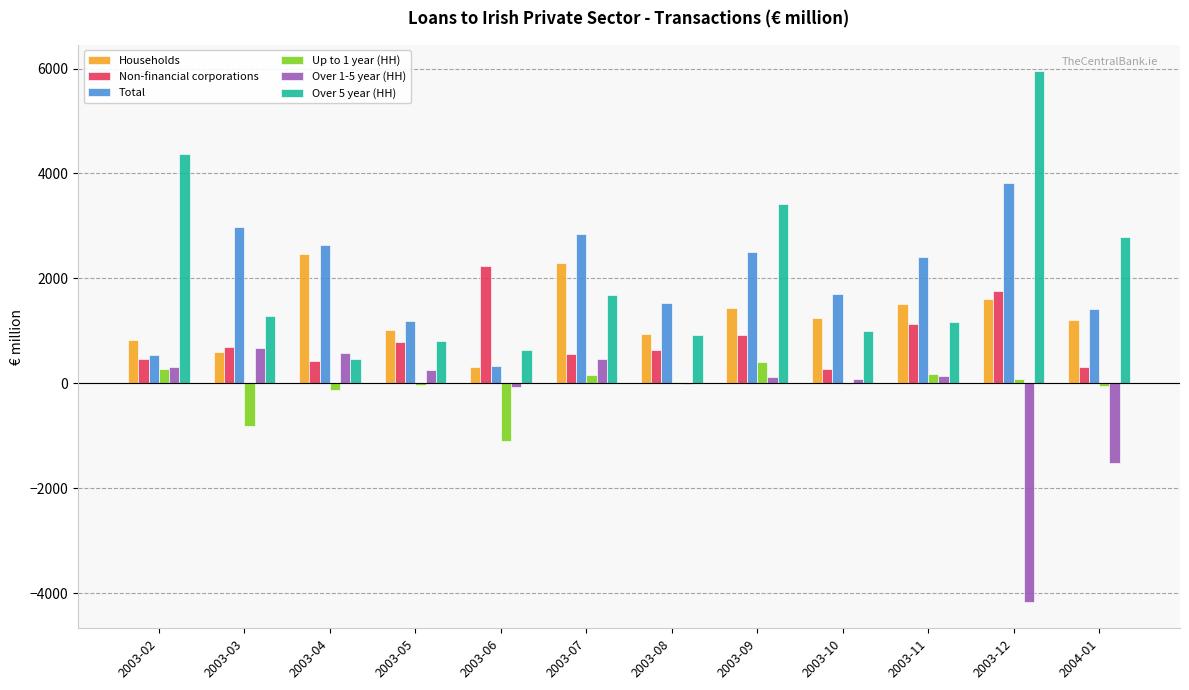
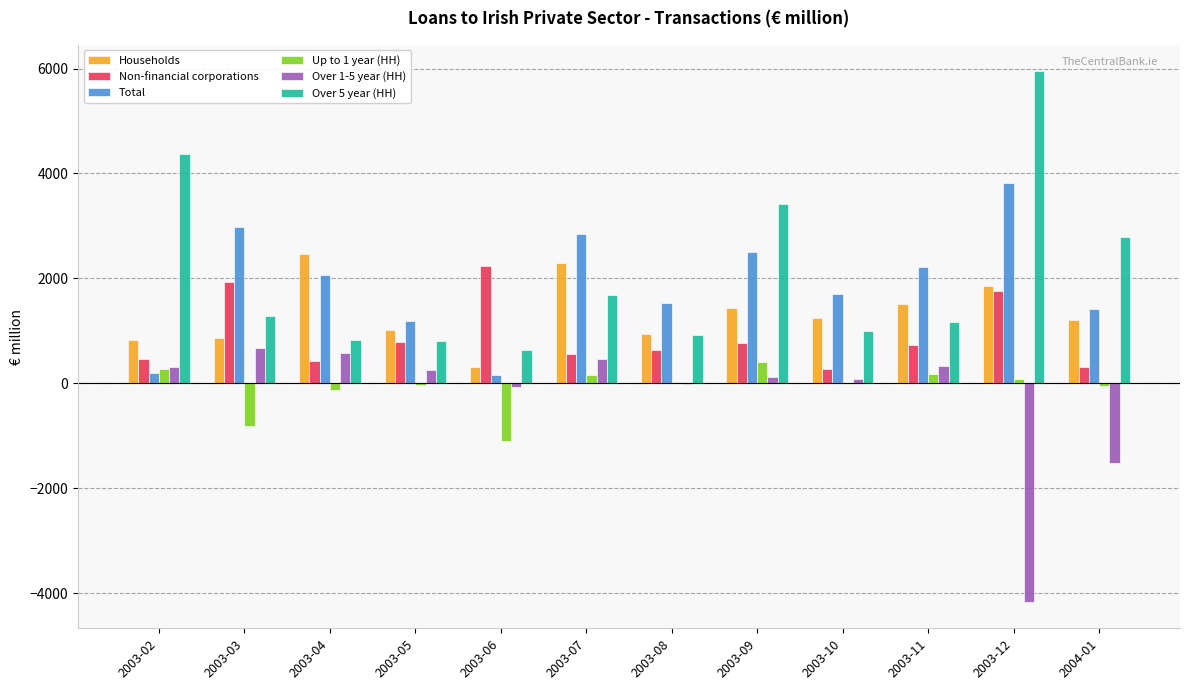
  {
    "Households": {
      "2003-02": 800,
-     "2003-03": 600,
+     "2003-03": 900,
      "2003-04": 2500,
      "2003-05": 1000,
      "2003-06": 300,
      "2003-07": 2300,
      "2003-08": 900,
      "2003-09": 1400,
      "2003-10": 1300,
      "2003-11": 1500,
-     "2003-12": 1600,
+     "2003-12": 1900,
      "2004-01": 1200
    },
    "Non-financial corporations": {
      "2003-02": 500,
-     "2003-03": 700,
+     "2003-03": 1900,
      "2003-04": 400,
      "2003-05": 800,
      "2003-06": 2200,
      "2003-07": 600,
      "2003-08": 600,
-     "2003-09": 900,
+     "2003-09": 800,
      "2003-10": 300,
-     "2003-11": 1100,
+     "2003-11": 700,
      "2003-12": 1800,
      "2004-01": 300
    },
    "Total": {
-     "2003-02": 500,
+     "2003-02": 200,
      "2003-03": 3000,
-     "2003-04": 2600,
+     "2003-04": 2100,
      "2003-05": 1200,
-     "2003-06": 300,
+     "2003-06": 200,
      "2003-07": 2900,
      "2003-08": 1500,
      "2003-09": 2500,
      "2003-10": 1700,
-     "2003-11": 2400,
+     "2003-11": 2200,
      "2003-12": 3800,
      "2004-01": 1400
    },
    "Up to 1 year (HH)": {
      "2003-02": 300,
      "2003-03": -800,
      "2003-04": -100,
      "2003-06": -1100,
      "2003-07": 200,
      "2003-09": 400,
      "2003-11": 200,
      "2003-12": 100,
      "2004-01": 0
    },
    "Over 1-5 year (HH)": {
      "2003-02": 300,
      "2003-03": 700,
      "2003-04": 600,
      "2003-05": 200,
      "2003-06": -100,
      "2003-07": 500,
      "2003-09": 100,
      "2003-10": 100,
-     "2003-11": 100,
+     "2003-11": 300,
      "2003-12": -4200,
      "2004-01": -1500
    },
    "Over 5 year (HH)": {
      "2003-02": 4400,
      "2003-03": 1300,
-     "2003-04": 500,
+     "2003-04": 800,
      "2003-05": 800,
      "2003-06": 600,
      "2003-07": 1700,
      "2003-08": 900,
      "2003-09": 3400,
      "2003-10": 1000,
      "2003-11": 1200,
      "2003-12": 5900,
      "2004-01": 2800
    }
  }
